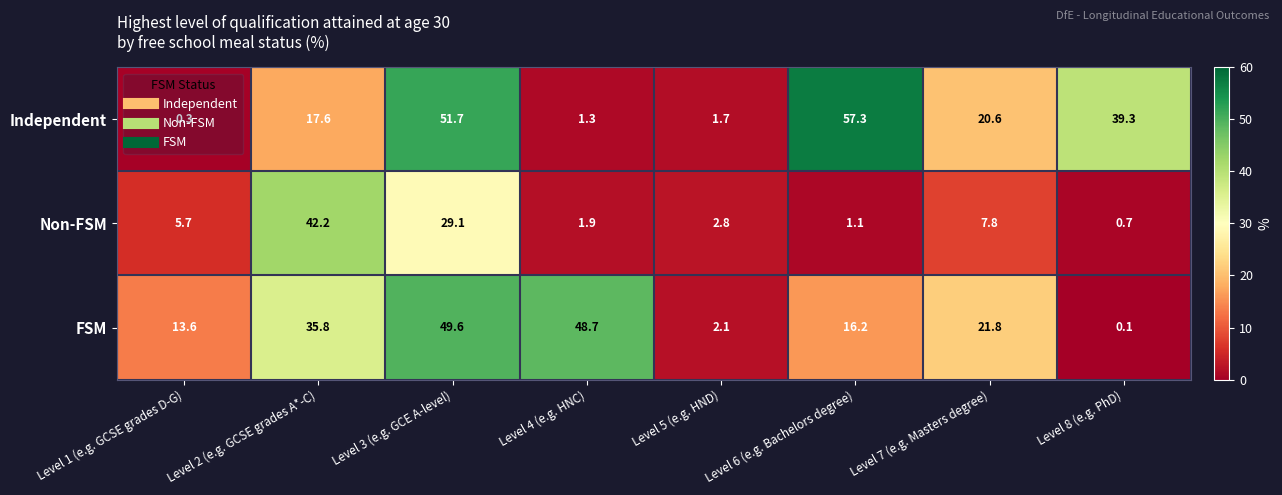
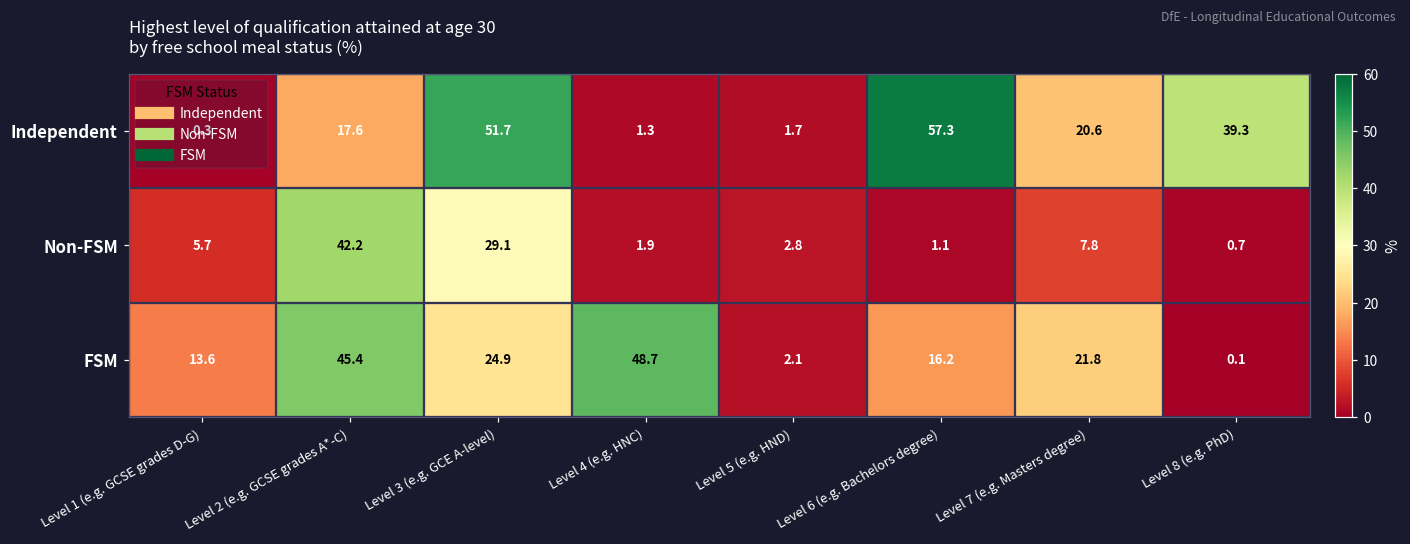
  {
    "Independent": {
      "Level 2 (e.g. GCSE grades A*-C)": 17.6,
      "Level 3 (e.g. GCE A-level)": 51.7,
      "Level 4 (e.g. HNC)": 1.3,
      "Level 5 (e.g. HND)": 1.7,
      "Level 6 (e.g. Bachelors degree)": 57.3,
      "Level 7 (e.g. Masters degree)": 20.6,
      "Level 8 (e.g. PhD)": 39.3
    },
    "Non-FSM": {
      "Level 1 (e.g. GCSE grades D-G)": 5.7,
      "Level 2 (e.g. GCSE grades A*-C)": 42.2,
      "Level 3 (e.g. GCE A-level)": 29.1,
      "Level 4 (e.g. HNC)": 1.9,
      "Level 5 (e.g. HND)": 2.8,
      "Level 6 (e.g. Bachelors degree)": 1.1,
      "Level 7 (e.g. Masters degree)": 7.8,
      "Level 8 (e.g. PhD)": 0.7
    },
    "FSM": {
      "Level 1 (e.g. GCSE grades D-G)": 13.6,
-     "Level 2 (e.g. GCSE grades A*-C)": 35.8,
-     "Level 3 (e.g. GCE A-level)": 49.6,
+     "Level 2 (e.g. GCSE grades A*-C)": 45.4,
+     "Level 3 (e.g. GCE A-level)": 24.9,
      "Level 4 (e.g. HNC)": 48.7,
      "Level 5 (e.g. HND)": 2.1,
      "Level 6 (e.g. Bachelors degree)": 16.2,
      "Level 7 (e.g. Masters degree)": 21.8,
      "Level 8 (e.g. PhD)": 0.1
    }
  }
